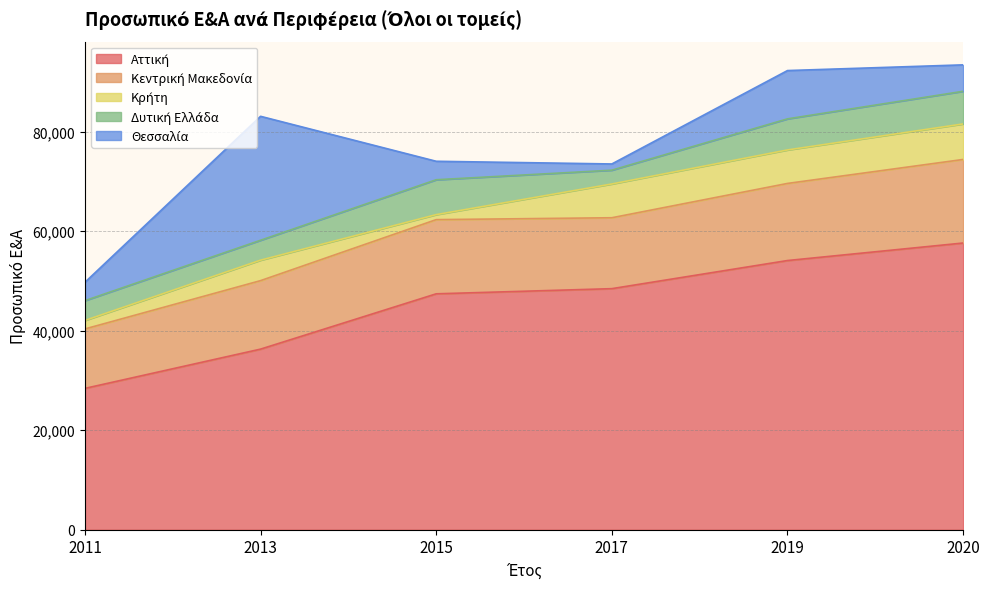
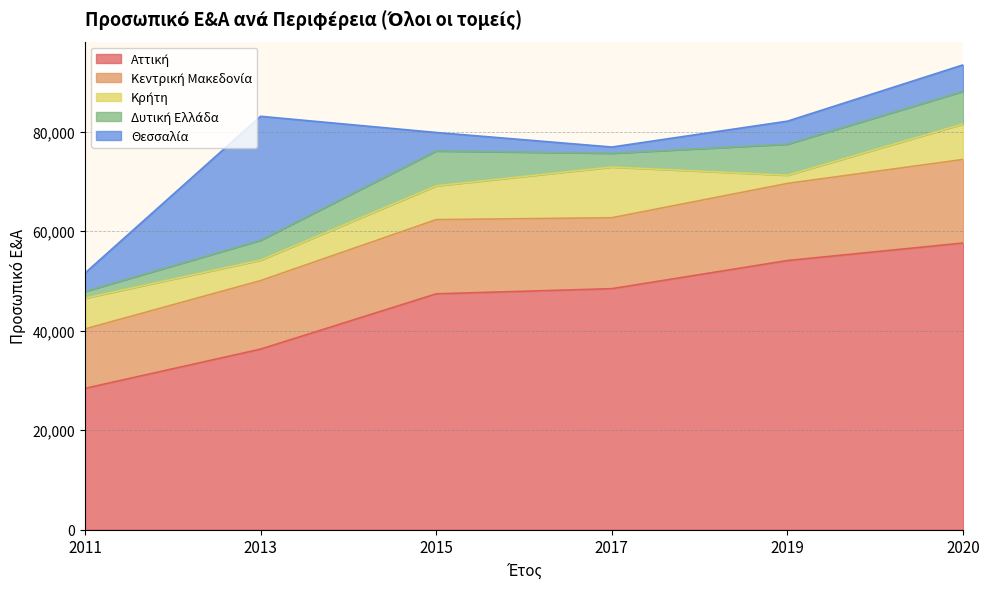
  {
    "Κρήτη": {
-     "2011": "2,000",
+     "2011": "6,000",
      "2013": "4,000",
-     "2015": "1,000",
-     "2017": "7,000",
-     "2019": "7,000",
+     "2015": "7,000",
+     "2017": "10,000",
+     "2019": "2,000",
      "2020": "7,000"
    },
    "Δυτική Ελλάδα": {
-     "2011": "4,000",
+     "2011": "1,000",
      "2013": "4,000",
      "2015": "7,000",
      "2017": "3,000",
      "2019": "6,000",
      "2020": "7,000"
    },
    "Θεσσαλία": {
      "2011": "4,000",
      "2013": "25,000",
      "2015": "4,000",
      "2017": "1,000",
-     "2019": "10,000",
+     "2019": "5,000",
      "2020": "5,000"
    }
  }
